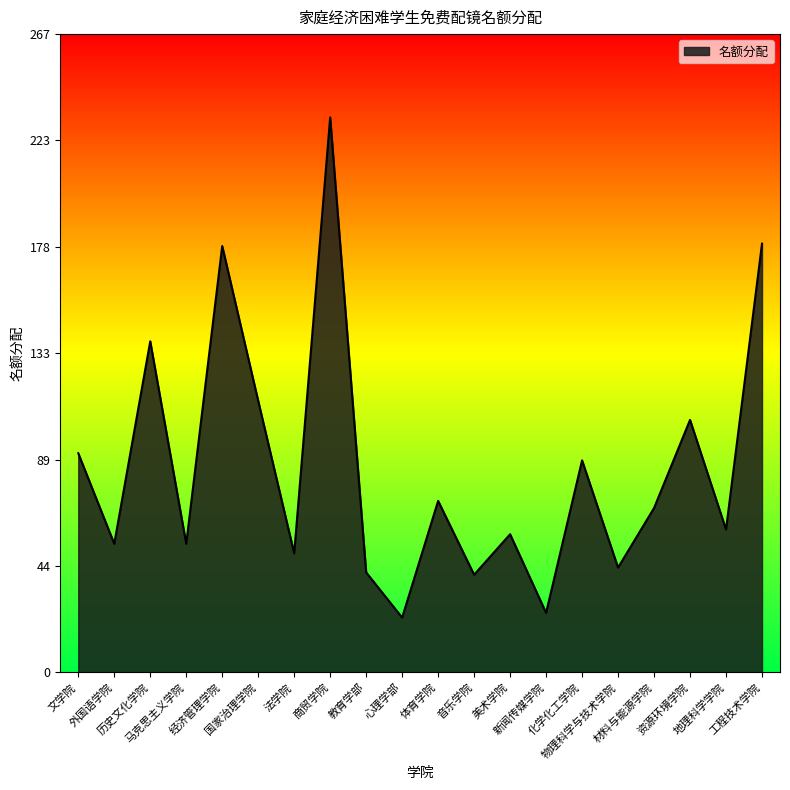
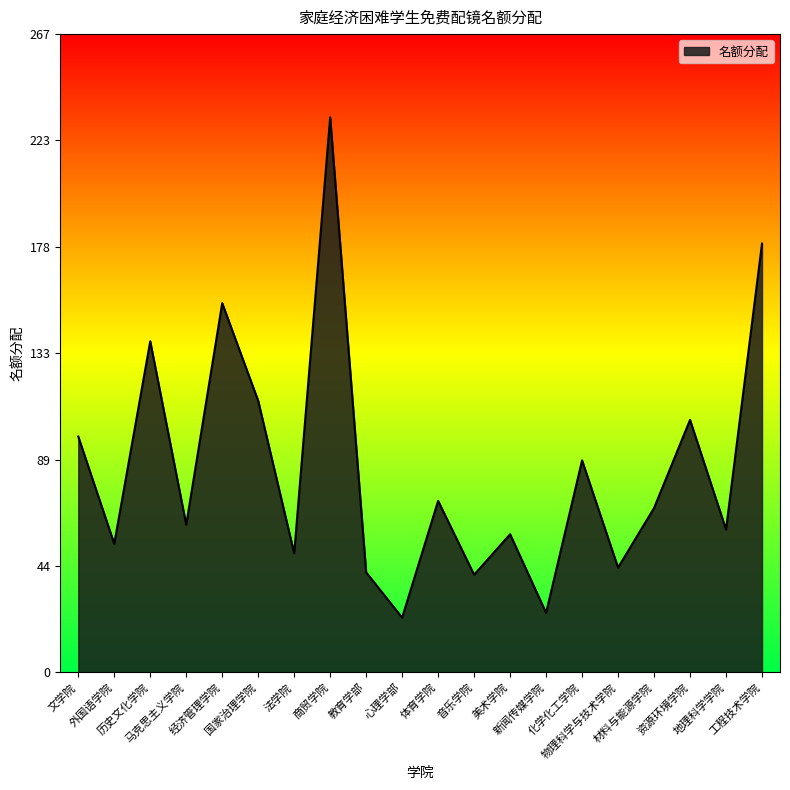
  {
-   "文学院": 92,
+   "文学院": 99,
    "外国语学院": 54,
    "历史文化学院": 139,
-   "马克思主义学院": 54,
-   "经济管理学院": 179,
+   "马克思主义学院": 62,
+   "经济管理学院": 155,
    "国家治理学院": 114,
    "法学院": 50,
    "商贸学院": 233,
    "教育学部": 42,
    "心理学部": 23,
    "体育学院": 72,
    "音乐学院": 41,
    "美术学院": 58,
    "新闻传媒学院": 25,
    "化学化工学院": 89,
    "物理科学与技术学院": 44,
    "材料与能源学院": 69,
    "资源环境学院": 106,
    "地理科学学院": 60,
    "工程技术学院": 180
  }
